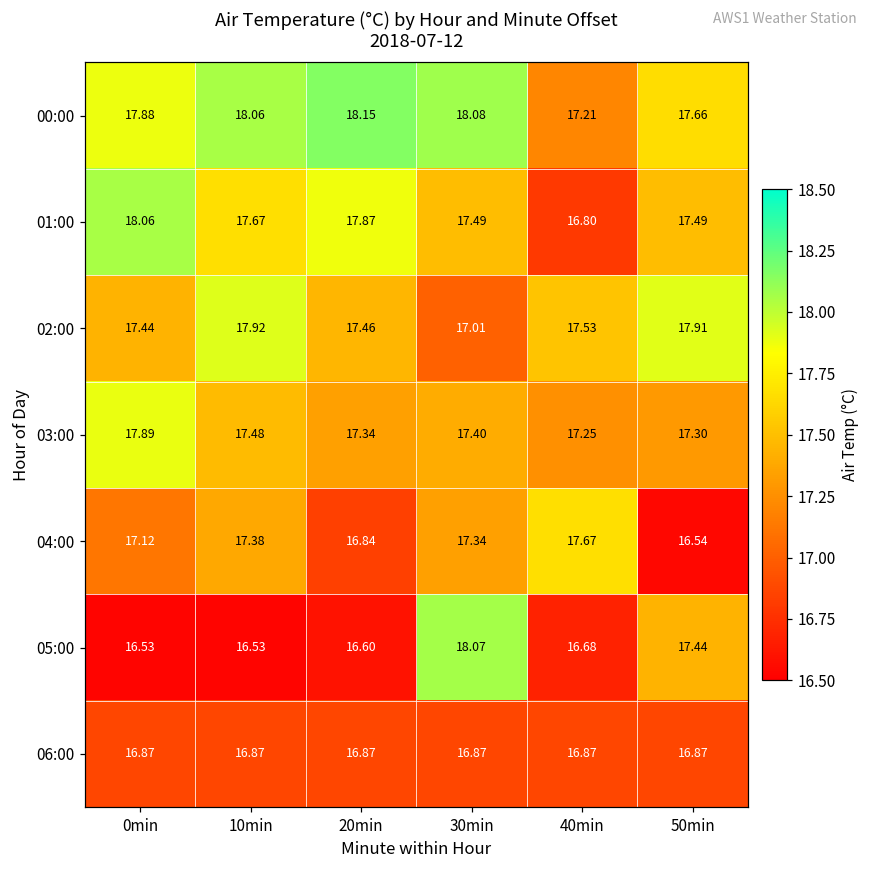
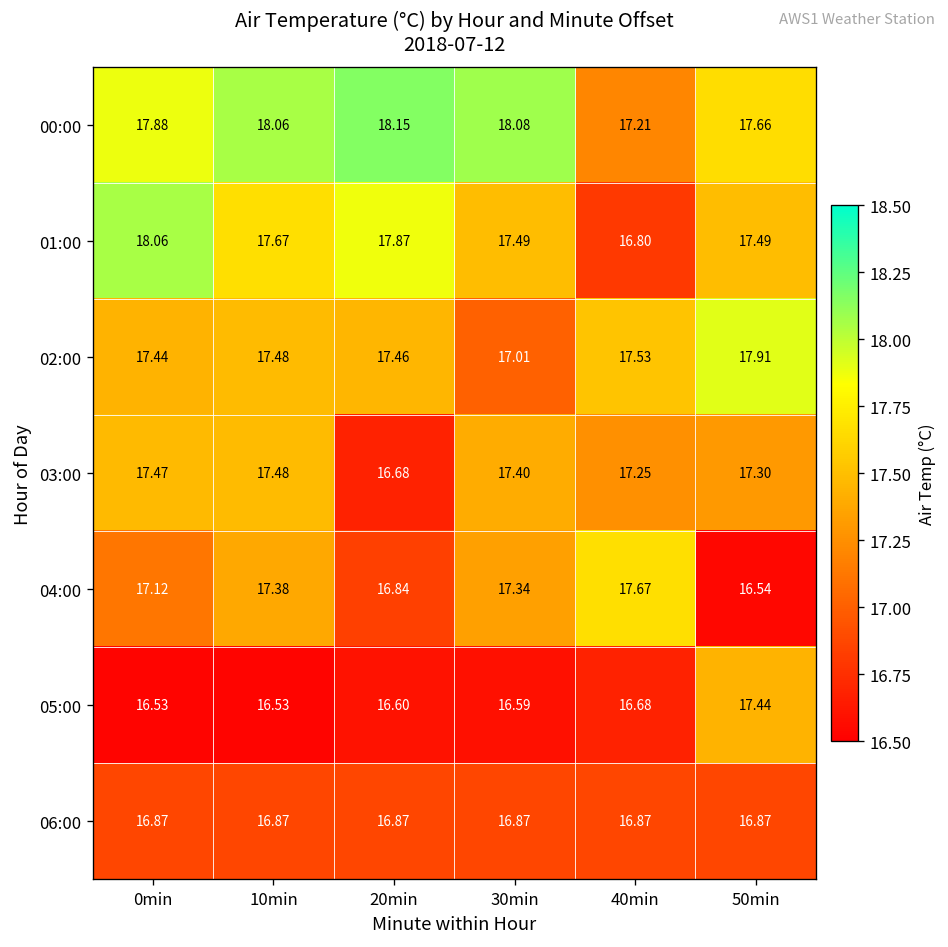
  {
    "00:00": {
      "0min": 17.88,
      "10min": 18.06,
      "20min": 18.15,
      "30min": 18.08,
      "40min": 17.21,
      "50min": 17.66
    },
    "01:00": {
      "0min": 18.06,
      "10min": 17.67,
      "20min": 17.87,
      "30min": 17.49,
      "40min": 16.80,
      "50min": 17.49
    },
    "02:00": {
      "0min": 17.44,
-     "10min": 17.92,
+     "10min": 17.48,
      "20min": 17.46,
      "30min": 17.01,
      "40min": 17.53,
      "50min": 17.91
    },
    "03:00": {
-     "0min": 17.89,
+     "0min": 17.47,
      "10min": 17.48,
-     "20min": 17.34,
+     "20min": 16.68,
      "30min": 17.40,
      "40min": 17.25,
      "50min": 17.30
    },
    "04:00": {
      "0min": 17.12,
      "10min": 17.38,
      "20min": 16.84,
      "30min": 17.34,
      "40min": 17.67,
      "50min": 16.54
    },
    "05:00": {
      "0min": 16.53,
      "10min": 16.53,
      "20min": 16.60,
-     "30min": 18.07,
+     "30min": 16.59,
      "40min": 16.68,
      "50min": 17.44
    },
    "06:00": {
      "0min": 16.87,
      "10min": 16.87,
      "20min": 16.87,
      "30min": 16.87,
      "40min": 16.87,
      "50min": 16.87
    }
  }
